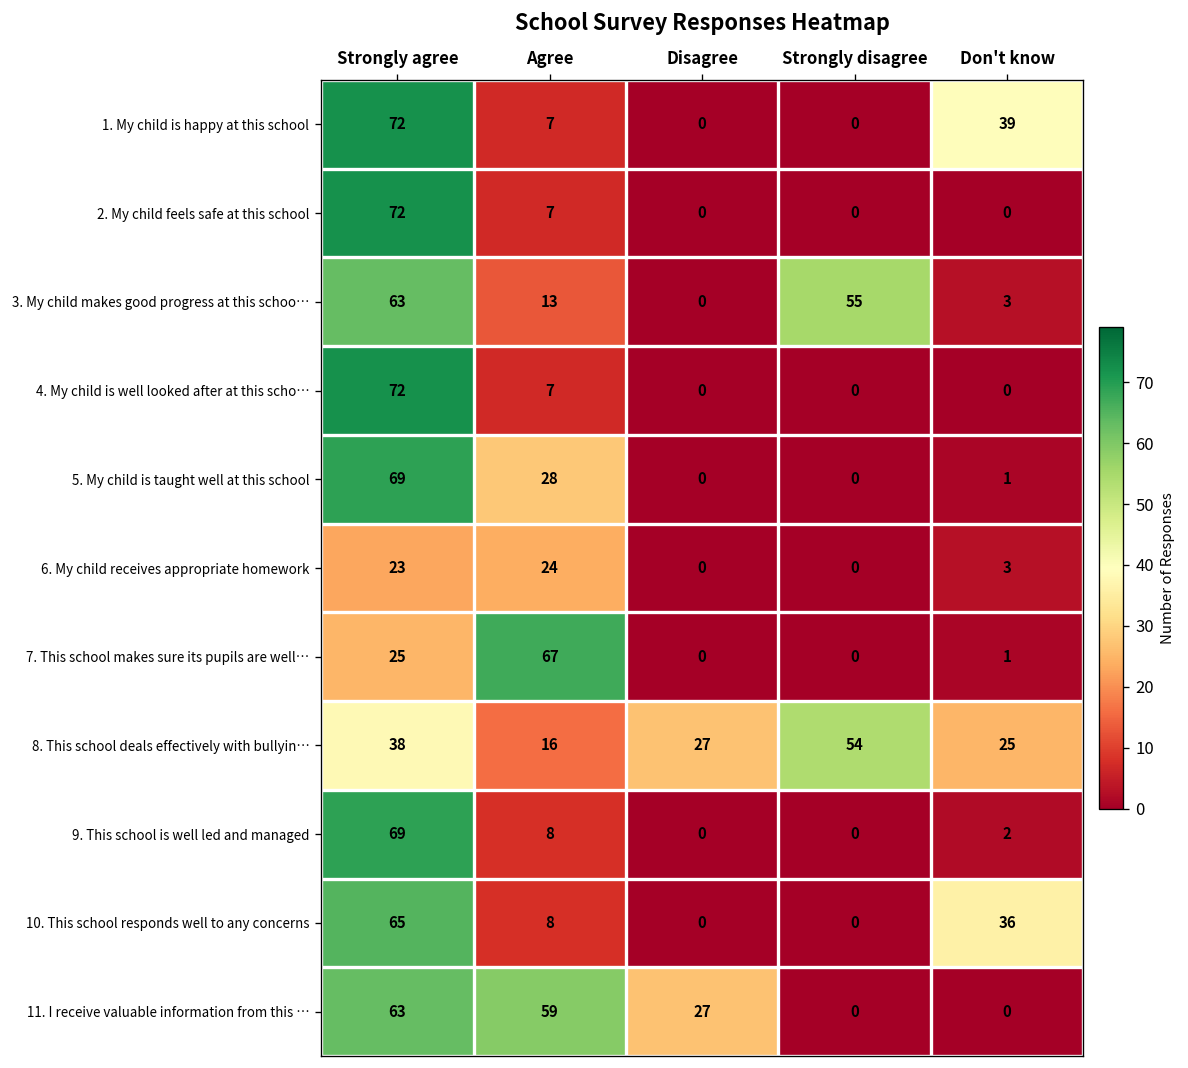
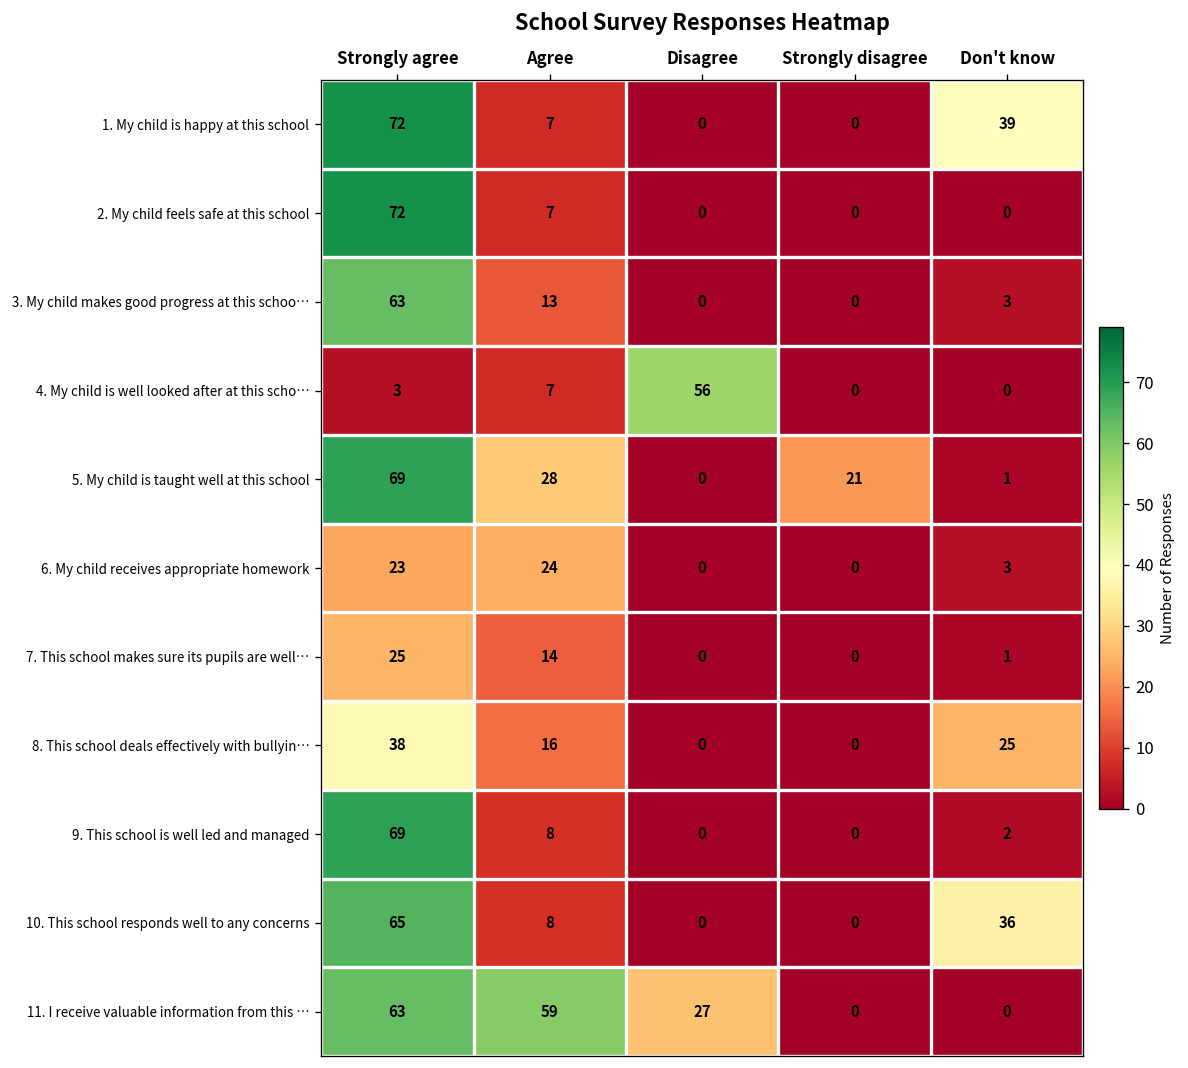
  {
    "1. My child is happy at this school": {
      "Strongly agree": 72,
      "Agree": 7,
      "Disagree": 0,
      "Strongly disagree": 0,
      "Don't know": 39
    },
    "2. My child feels safe at this school": {
      "Strongly agree": 72,
      "Agree": 7,
      "Disagree": 0,
      "Strongly disagree": 0,
      "Don't know": 0
    },
    "3. My child makes good progress at this schoo…": {
      "Strongly agree": 63,
      "Agree": 13,
      "Disagree": 0,
-     "Strongly disagree": 55,
+     "Strongly disagree": 0,
      "Don't know": 3
    },
    "4. My child is well looked after at this scho…": {
-     "Strongly agree": 72,
+     "Strongly agree": 3,
      "Agree": 7,
-     "Disagree": 0,
+     "Disagree": 56,
      "Strongly disagree": 0,
      "Don't know": 0
    },
    "5. My child is taught well at this school": {
      "Strongly agree": 69,
      "Agree": 28,
      "Disagree": 0,
-     "Strongly disagree": 0,
+     "Strongly disagree": 21,
      "Don't know": 1
    },
    "6. My child receives appropriate homework": {
      "Strongly agree": 23,
      "Agree": 24,
      "Disagree": 0,
      "Strongly disagree": 0,
      "Don't know": 3
    },
    "7. This school makes sure its pupils are well…": {
      "Strongly agree": 25,
-     "Agree": 67,
+     "Agree": 14,
      "Disagree": 0,
      "Strongly disagree": 0,
      "Don't know": 1
    },
    "8. This school deals effectively with bullyin…": {
      "Strongly agree": 38,
      "Agree": 16,
-     "Disagree": 27,
-     "Strongly disagree": 54,
+     "Disagree": 0,
+     "Strongly disagree": 0,
      "Don't know": 25
    },
    "9. This school is well led and managed": {
      "Strongly agree": 69,
      "Agree": 8,
      "Disagree": 0,
      "Strongly disagree": 0,
      "Don't know": 2
    },
    "10. This school responds well to any concerns": {
      "Strongly agree": 65,
      "Agree": 8,
      "Disagree": 0,
      "Strongly disagree": 0,
      "Don't know": 36
    },
    "11. I receive valuable information from this …": {
      "Strongly agree": 63,
      "Agree": 59,
      "Disagree": 27,
      "Strongly disagree": 0,
      "Don't know": 0
    }
  }
